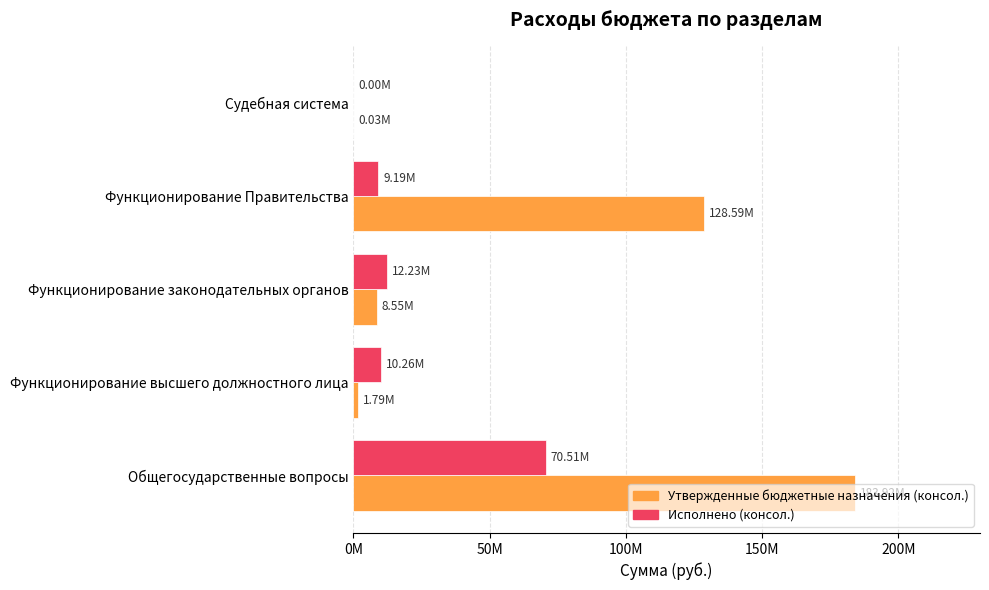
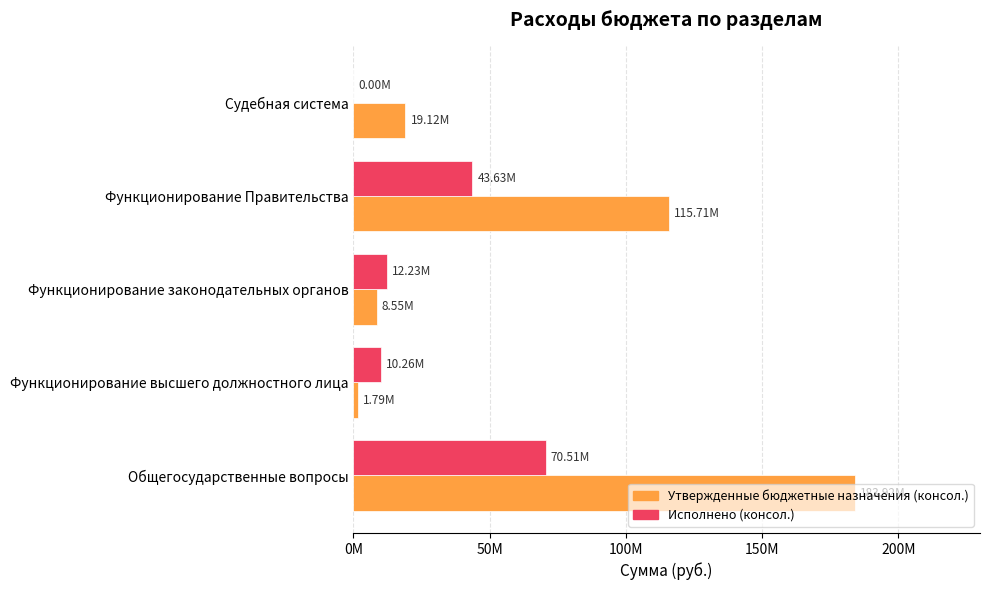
  {
    "Утвержденные бюджетные назначения (консол.)": {
-     "Судебная система": "0.03M",
-     "Функционирование Правительства": "128.59M",
+     "Судебная система": "19.12M",
+     "Функционирование Правительства": "115.71M",
      "Функционирование законодательных органов": "8.55M",
      "Функционирование высшего должностного лица": "1.79M"
    },
    "Исполнено (консол.)": {
      "Судебная система": "0.00M",
-     "Функционирование Правительства": "9.19M",
+     "Функционирование Правительства": "43.63M",
      "Функционирование законодательных органов": "12.23M",
      "Функционирование высшего должностного лица": "10.26M",
      "Общегосударственные вопросы": "70.51M"
    }
  }
